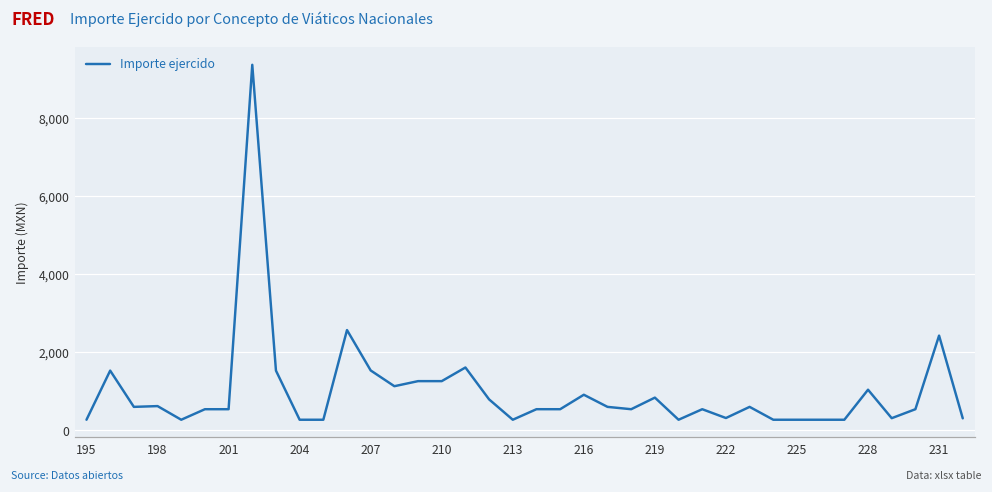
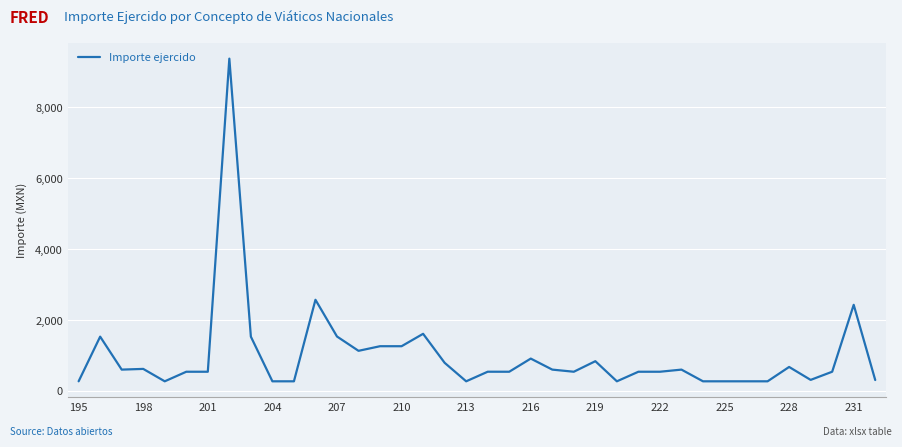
  {
    "195": "300",
    "198": "600",
    "201": "500",
    "204": "300",
    "207": "1,500",
    "210": "1,300",
    "213": "300",
    "216": "900",
    "219": "800",
-   "222": "300",
+   "222": "500",
    "225": "300",
-   "228": "1,000",
+   "228": "700",
    "231": "2,400"
  }
